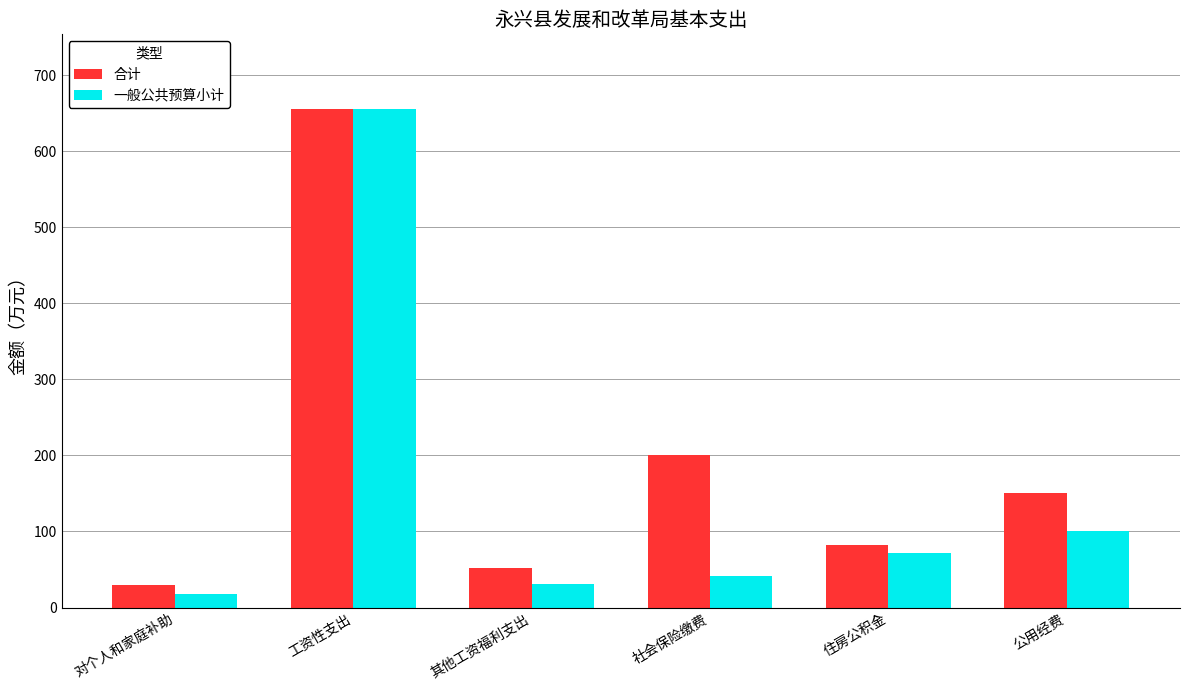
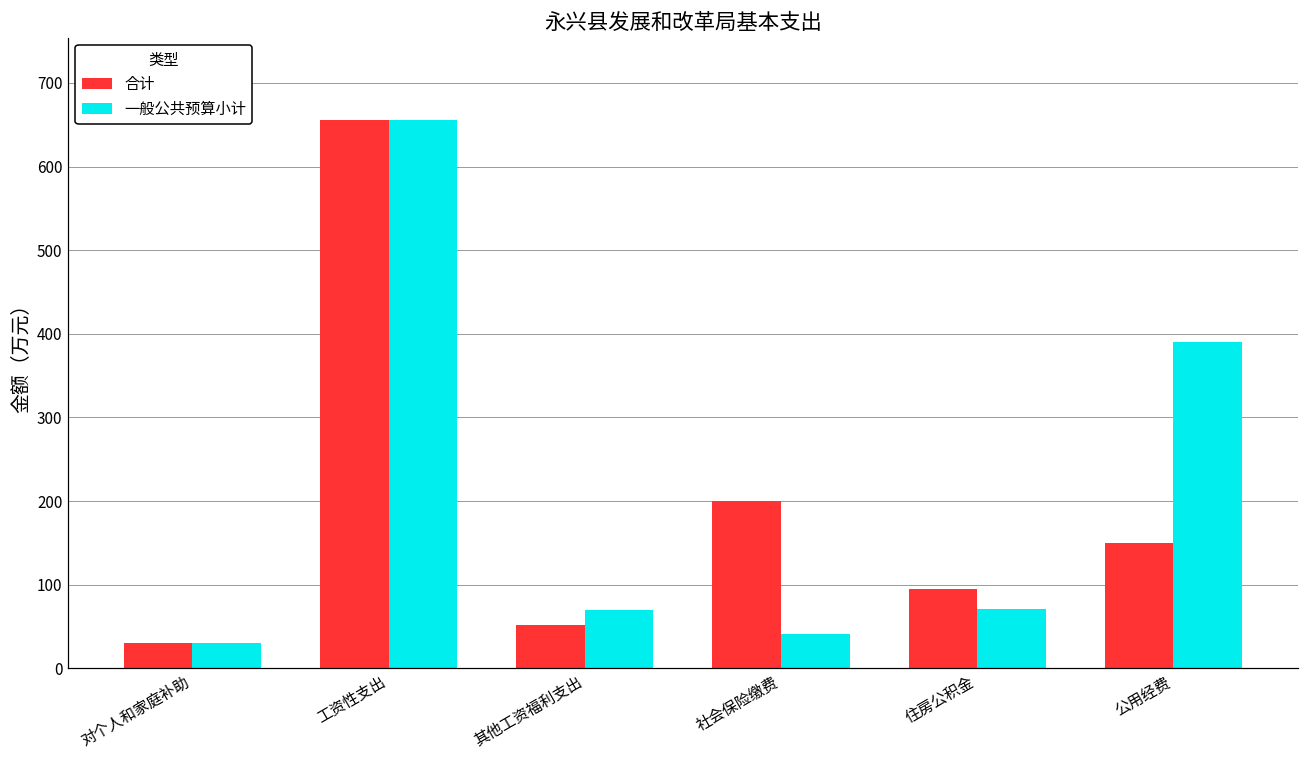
  {
    "合计": {
      "对个人和家庭补助": 30,
      "工资性支出": 660,
      "其他工资福利支出": 50,
      "社会保险缴费": 200,
-     "住房公积金": 80,
+     "住房公积金": 90,
      "公用经费": 150
    },
    "一般公共预算小计": {
-     "对个人和家庭补助": 20,
+     "对个人和家庭补助": 30,
      "工资性支出": 660,
-     "其他工资福利支出": 30,
+     "其他工资福利支出": 70,
      "社会保险缴费": 40,
      "住房公积金": 70,
-     "公用经费": 100
+     "公用经费": 390
    }
  }
